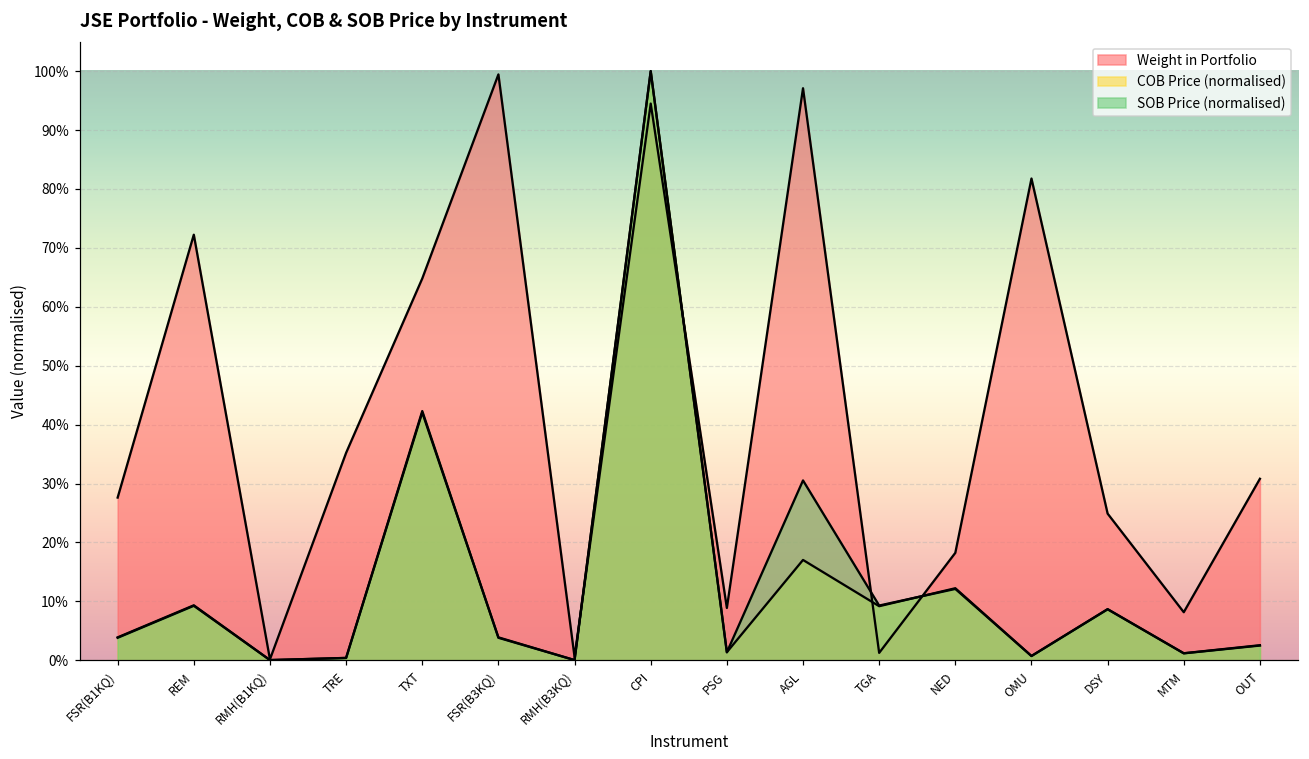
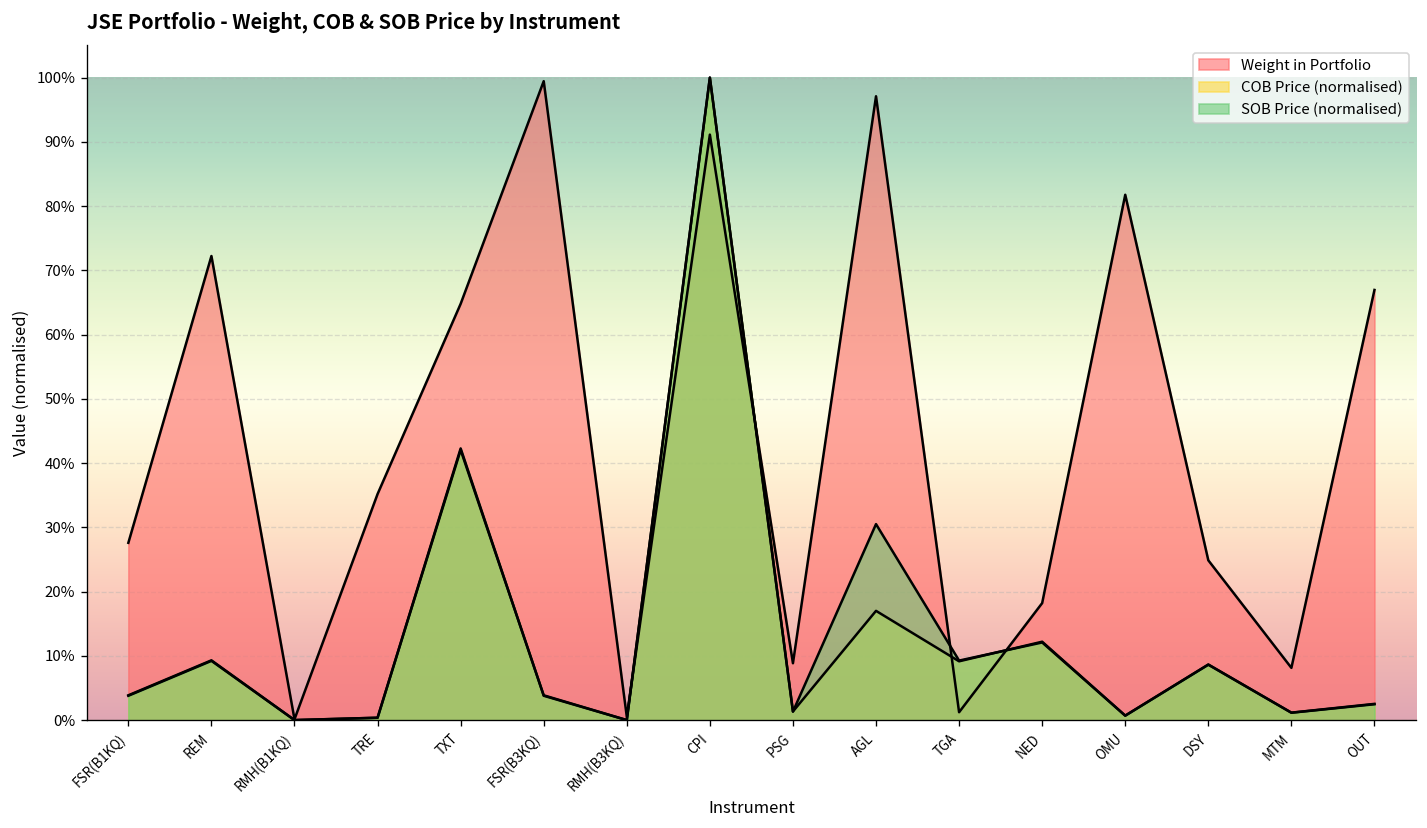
  {
    "Weight in Portfolio": {
      "FSR(B1KQ)": "28%",
      "REM": "72%",
      "TRE": "35%",
      "TXT": "65%",
      "FSR(B3KQ)": "99%",
      "RMH(B3KQ)": "1%",
-     "CPI": "94%",
+     "CPI": "91%",
      "PSG": "9%",
      "AGL": "97%",
      "TGA": "1%",
      "NED": "18%",
      "OMU": "82%",
      "DSY": "25%",
      "MTM": "8%",
-     "OUT": "31%"
+     "OUT": "67%"
    },
    "COB Price (normalised)": {
      "AGL": "17%"
    },
    "SOB Price (normalised)": {
      "AGL": "31%"
    }
  }
